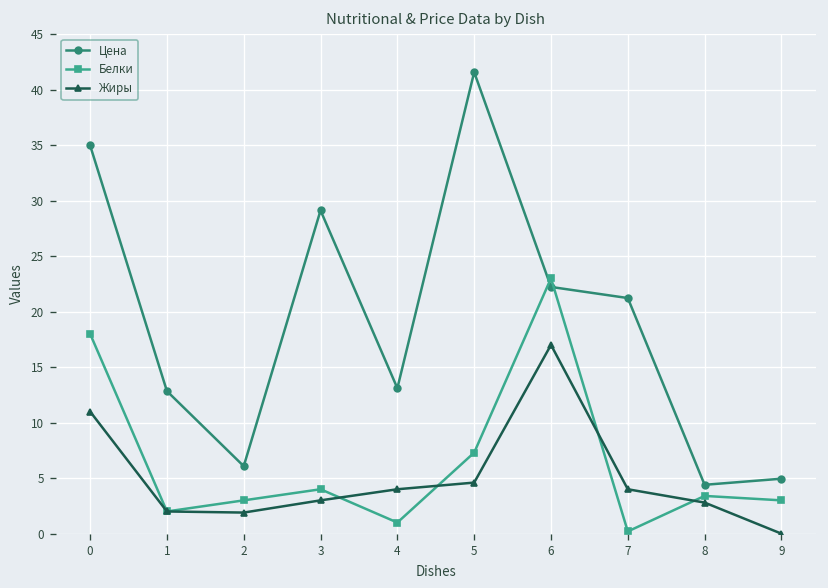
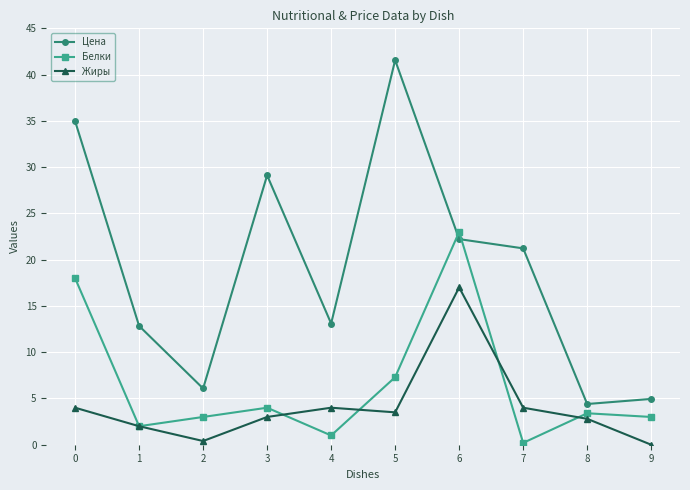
  {
    "Жиры": {
-     "0": 11,
-     "2": 2,
+     "0": 4,
+     "2": 0,
      "3": 3,
      "4": 4,
-     "5": 5,
+     "5": 4,
      "6": 17,
      "7": 4,
      "8": 3,
      "9": 0
    }
  }
